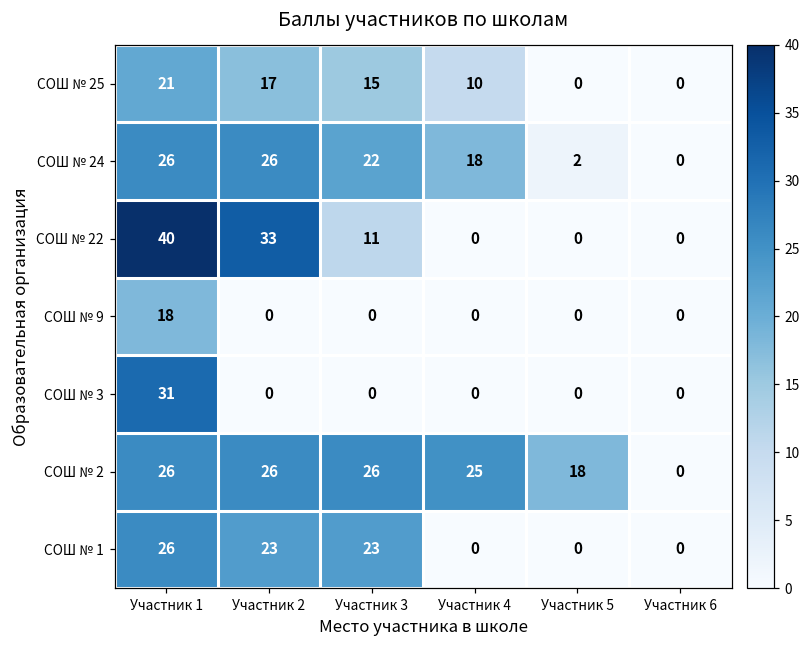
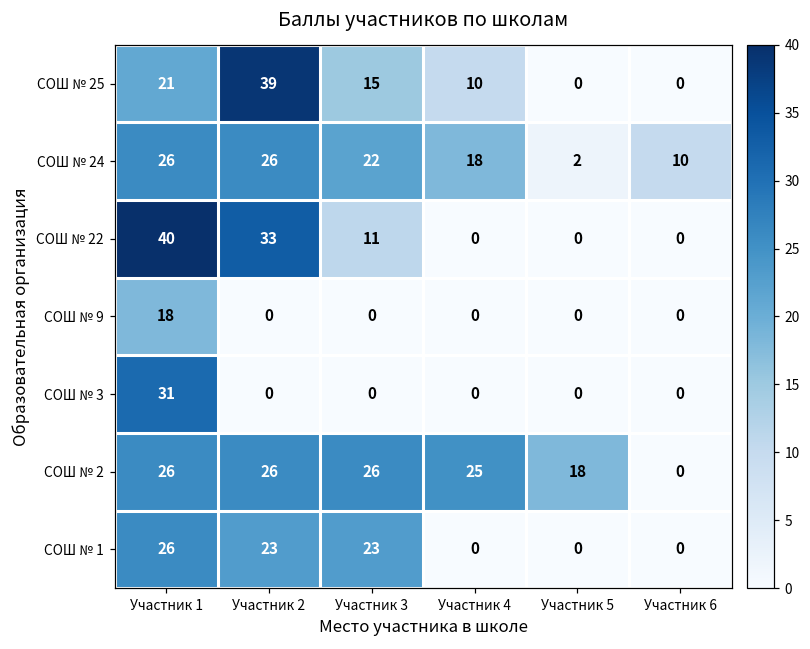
  {
    "СОШ № 25": {
      "Участник 1": 21,
-     "Участник 2": 17,
+     "Участник 2": 39,
      "Участник 3": 15,
      "Участник 4": 10,
      "Участник 5": 0,
      "Участник 6": 0
    },
    "СОШ № 24": {
      "Участник 1": 26,
      "Участник 2": 26,
      "Участник 3": 22,
      "Участник 4": 18,
      "Участник 5": 2,
-     "Участник 6": 0
+     "Участник 6": 10
    },
    "СОШ № 22": {
      "Участник 1": 40,
      "Участник 2": 33,
      "Участник 3": 11,
      "Участник 4": 0,
      "Участник 5": 0,
      "Участник 6": 0
    },
    "СОШ № 9": {
      "Участник 1": 18,
      "Участник 2": 0,
      "Участник 3": 0,
      "Участник 4": 0,
      "Участник 5": 0,
      "Участник 6": 0
    },
    "СОШ № 3": {
      "Участник 1": 31,
      "Участник 2": 0,
      "Участник 3": 0,
      "Участник 4": 0,
      "Участник 5": 0,
      "Участник 6": 0
    },
    "СОШ № 2": {
      "Участник 1": 26,
      "Участник 2": 26,
      "Участник 3": 26,
      "Участник 4": 25,
      "Участник 5": 18,
      "Участник 6": 0
    },
    "СОШ № 1": {
      "Участник 1": 26,
      "Участник 2": 23,
      "Участник 3": 23,
      "Участник 4": 0,
      "Участник 5": 0,
      "Участник 6": 0
    }
  }
